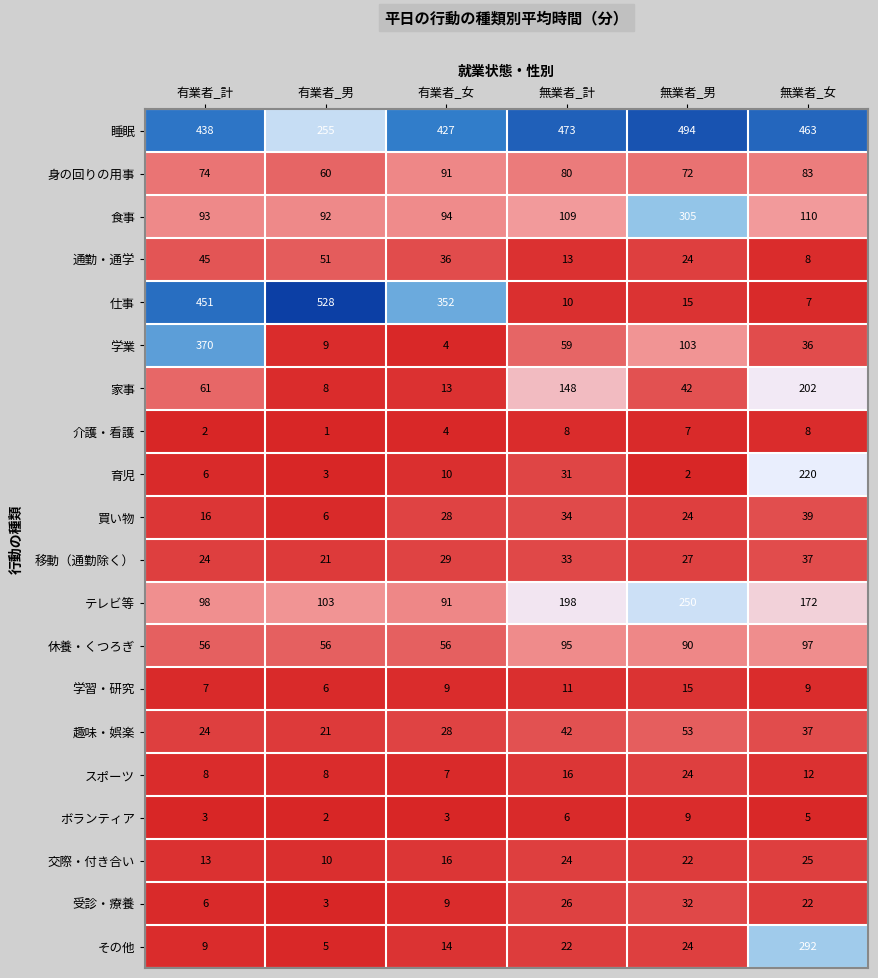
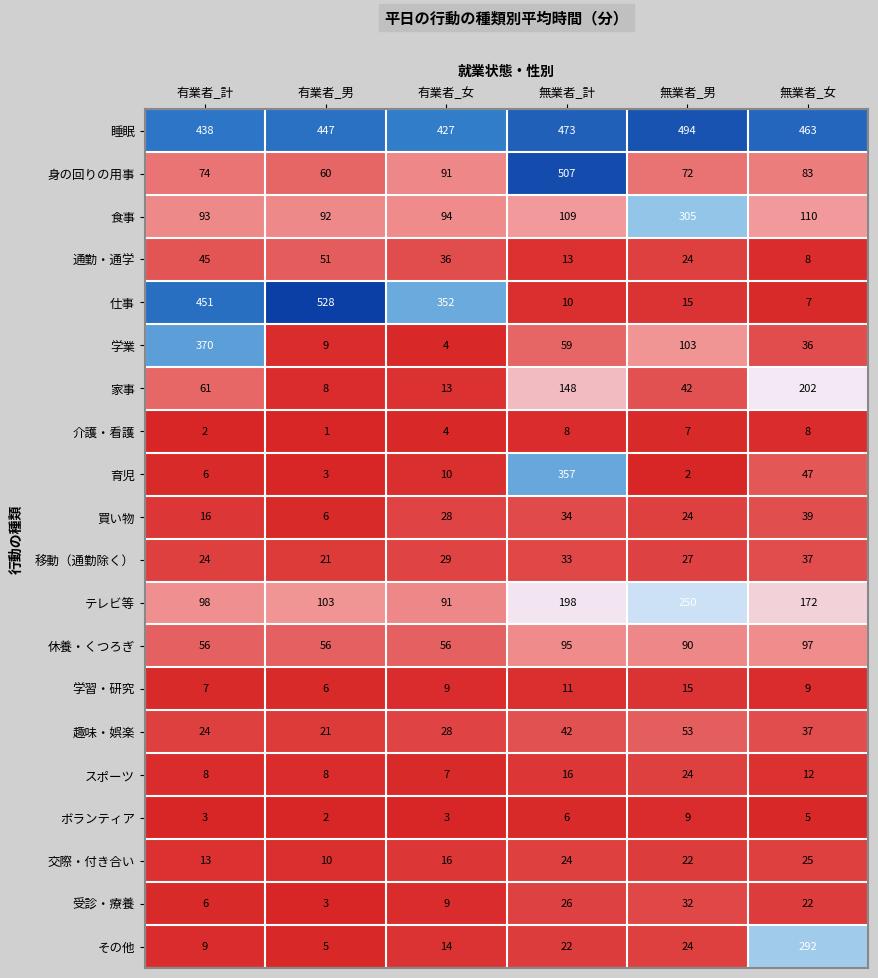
  {
    "睡眠": {
      "有業者_計": 438,
-     "有業者_男": 255,
+     "有業者_男": 447,
      "有業者_女": 427,
      "無業者_計": 473,
      "無業者_男": 494,
      "無業者_女": 463
    },
    "身の回りの用事": {
      "有業者_計": 74,
      "有業者_男": 60,
      "有業者_女": 91,
-     "無業者_計": 80,
+     "無業者_計": 507,
      "無業者_男": 72,
      "無業者_女": 83
    },
    "食事": {
      "有業者_計": 93,
      "有業者_男": 92,
      "有業者_女": 94,
      "無業者_計": 109,
      "無業者_男": 305,
      "無業者_女": 110
    },
    "通勤・通学": {
      "有業者_計": 45,
      "有業者_男": 51,
      "有業者_女": 36,
      "無業者_計": 13,
      "無業者_男": 24,
      "無業者_女": 8
    },
    "仕事": {
      "有業者_計": 451,
      "有業者_男": 528,
      "有業者_女": 352,
      "無業者_計": 10,
      "無業者_男": 15,
      "無業者_女": 7
    },
    "学業": {
      "有業者_計": 370,
      "有業者_男": 9,
      "有業者_女": 4,
      "無業者_計": 59,
      "無業者_男": 103,
      "無業者_女": 36
    },
    "家事": {
      "有業者_計": 61,
      "有業者_男": 8,
      "有業者_女": 13,
      "無業者_計": 148,
      "無業者_男": 42,
      "無業者_女": 202
    },
    "介護・看護": {
      "有業者_計": 2,
      "有業者_男": 1,
      "有業者_女": 4,
      "無業者_計": 8,
      "無業者_男": 7,
      "無業者_女": 8
    },
    "育児": {
      "有業者_計": 6,
      "有業者_男": 3,
      "有業者_女": 10,
-     "無業者_計": 31,
+     "無業者_計": 357,
      "無業者_男": 2,
-     "無業者_女": 220
+     "無業者_女": 47
    },
    "買い物": {
      "有業者_計": 16,
      "有業者_男": 6,
      "有業者_女": 28,
      "無業者_計": 34,
      "無業者_男": 24,
      "無業者_女": 39
    },
    "移動（通勤除く）": {
      "有業者_計": 24,
      "有業者_男": 21,
      "有業者_女": 29,
      "無業者_計": 33,
      "無業者_男": 27,
      "無業者_女": 37
    },
    "テレビ等": {
      "有業者_計": 98,
      "有業者_男": 103,
      "有業者_女": 91,
      "無業者_計": 198,
      "無業者_男": 250,
      "無業者_女": 172
    },
    "休養・くつろぎ": {
      "有業者_計": 56,
      "有業者_男": 56,
      "有業者_女": 56,
      "無業者_計": 95,
      "無業者_男": 90,
      "無業者_女": 97
    },
    "学習・研究": {
      "有業者_計": 7,
      "有業者_男": 6,
      "有業者_女": 9,
      "無業者_計": 11,
      "無業者_男": 15,
      "無業者_女": 9
    },
    "趣味・娯楽": {
      "有業者_計": 24,
      "有業者_男": 21,
      "有業者_女": 28,
      "無業者_計": 42,
      "無業者_男": 53,
      "無業者_女": 37
    },
    "スポーツ": {
      "有業者_計": 8,
      "有業者_男": 8,
      "有業者_女": 7,
      "無業者_計": 16,
      "無業者_男": 24,
      "無業者_女": 12
    },
    "ボランティア": {
      "有業者_計": 3,
      "有業者_男": 2,
      "有業者_女": 3,
      "無業者_計": 6,
      "無業者_男": 9,
      "無業者_女": 5
    },
    "交際・付き合い": {
      "有業者_計": 13,
      "有業者_男": 10,
      "有業者_女": 16,
      "無業者_計": 24,
      "無業者_男": 22,
      "無業者_女": 25
    },
    "受診・療養": {
      "有業者_計": 6,
      "有業者_男": 3,
      "有業者_女": 9,
      "無業者_計": 26,
      "無業者_男": 32,
      "無業者_女": 22
    },
    "その他": {
      "有業者_計": 9,
      "有業者_男": 5,
      "有業者_女": 14,
      "無業者_計": 22,
      "無業者_男": 24,
      "無業者_女": 292
    }
  }
